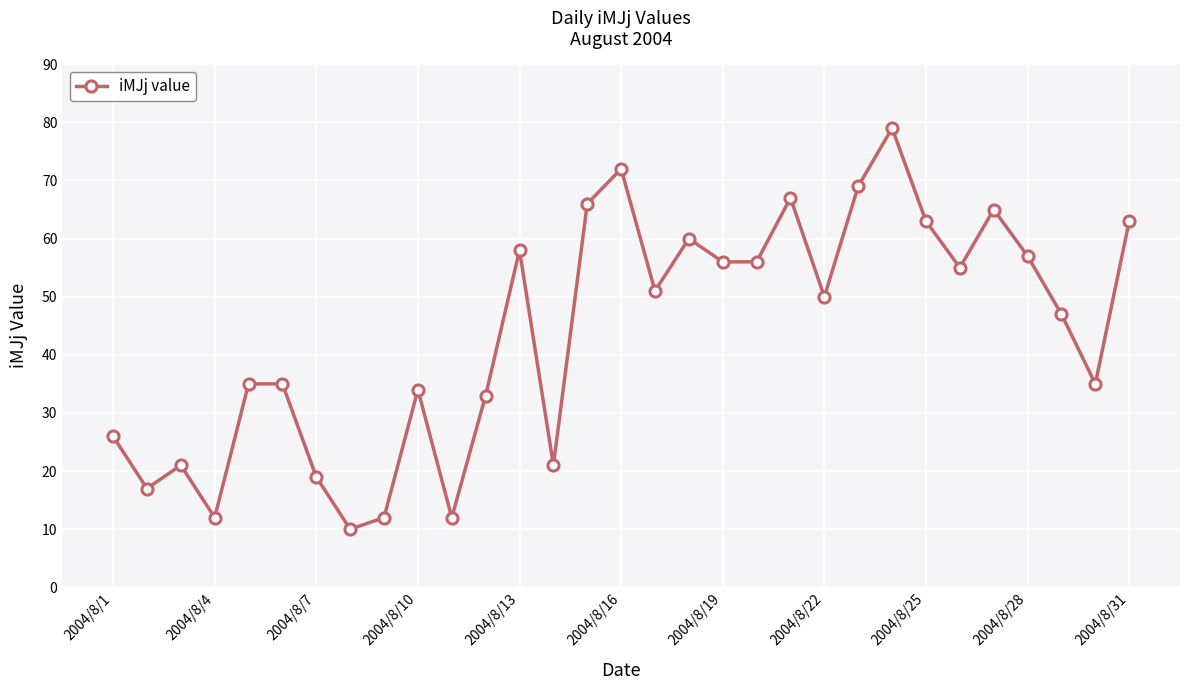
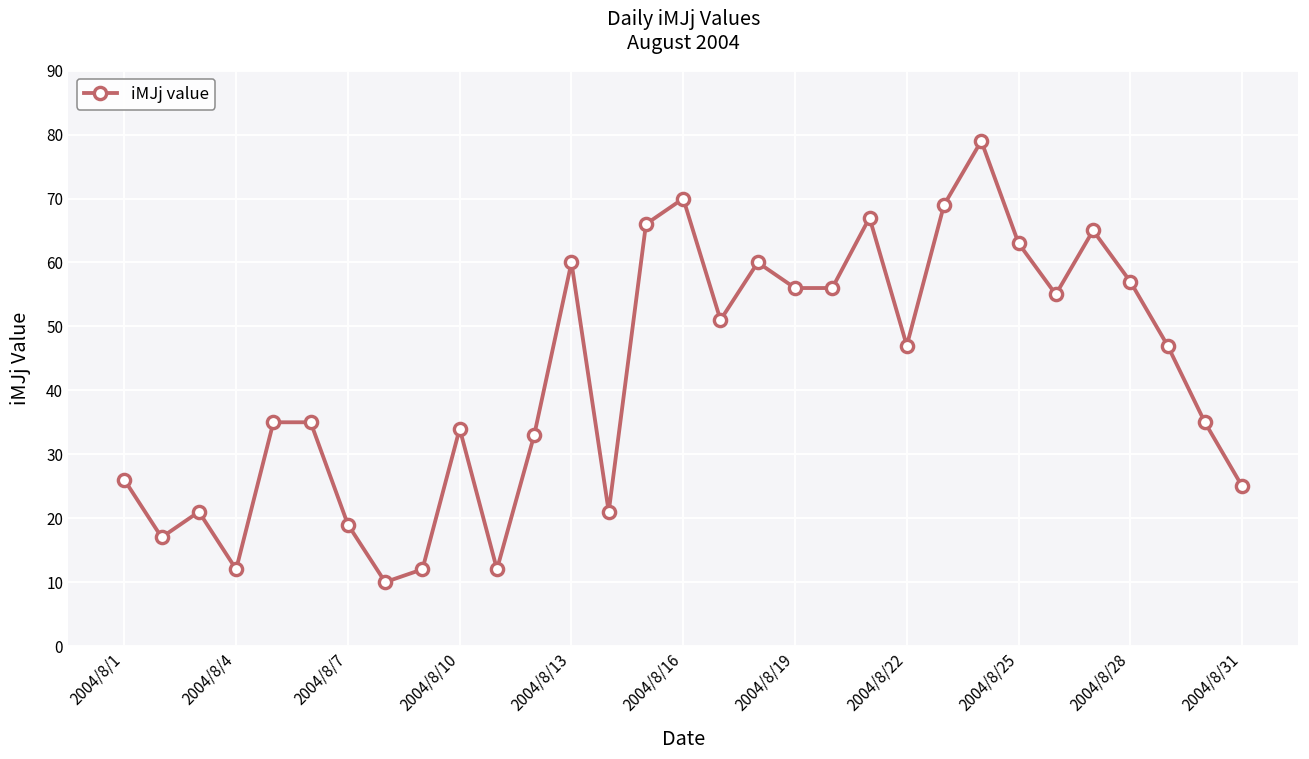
  {
    "2004/8/1": 26,
    "2004/8/4": 12,
    "2004/8/7": 19,
    "2004/8/10": 34,
-   "2004/8/13": 58,
-   "2004/8/16": 72,
+   "2004/8/13": 60,
+   "2004/8/16": 70,
    "2004/8/19": 56,
-   "2004/8/22": 50,
+   "2004/8/22": 47,
    "2004/8/25": 63,
    "2004/8/28": 57,
-   "2004/8/31": 63
+   "2004/8/31": 25
  }
